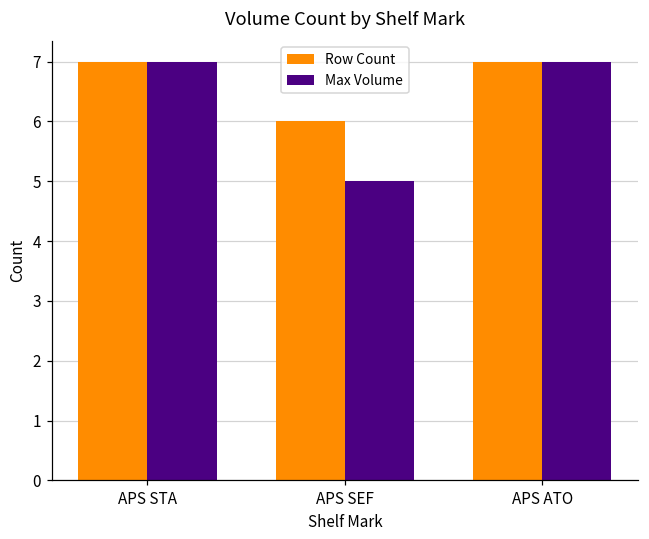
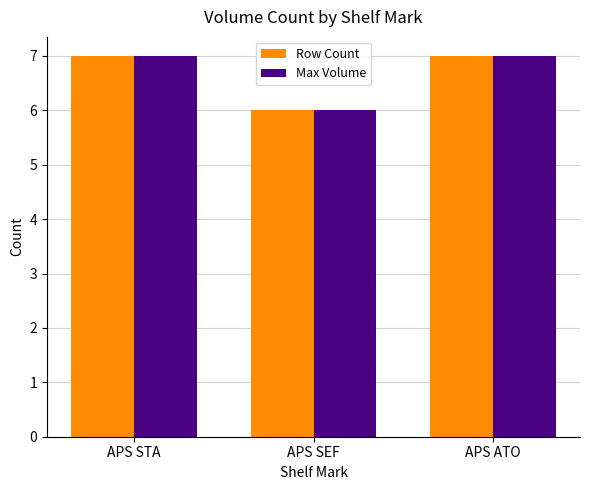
  {
    "Row Count": {
      "APS STA": 7,
      "APS SEF": 6,
      "APS ATO": 7
    },
    "Max Volume": {
      "APS STA": 7,
-     "APS SEF": 5,
+     "APS SEF": 6,
      "APS ATO": 7
    }
  }
